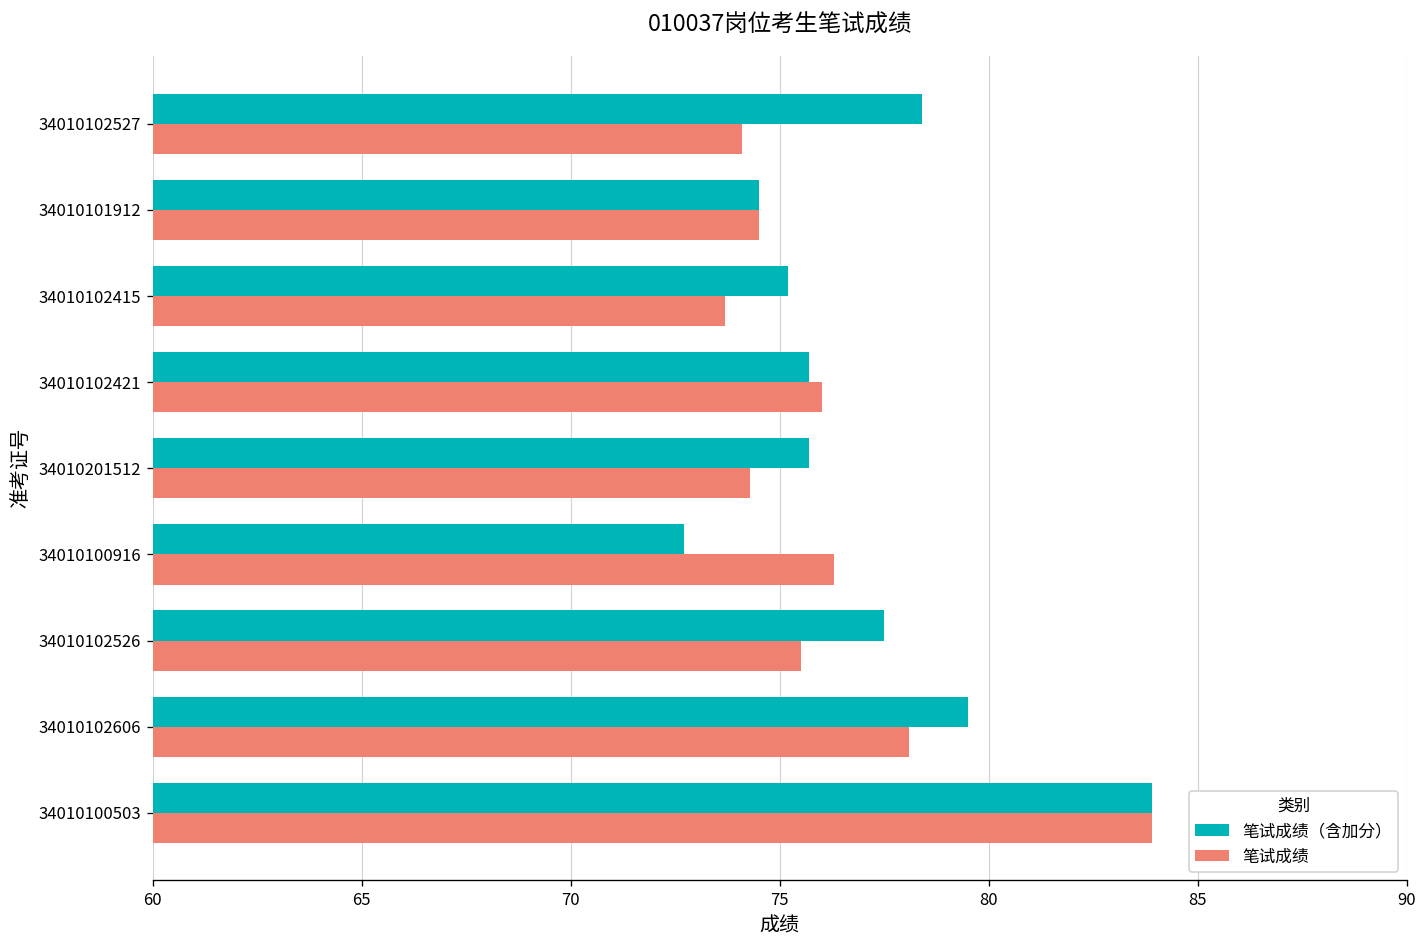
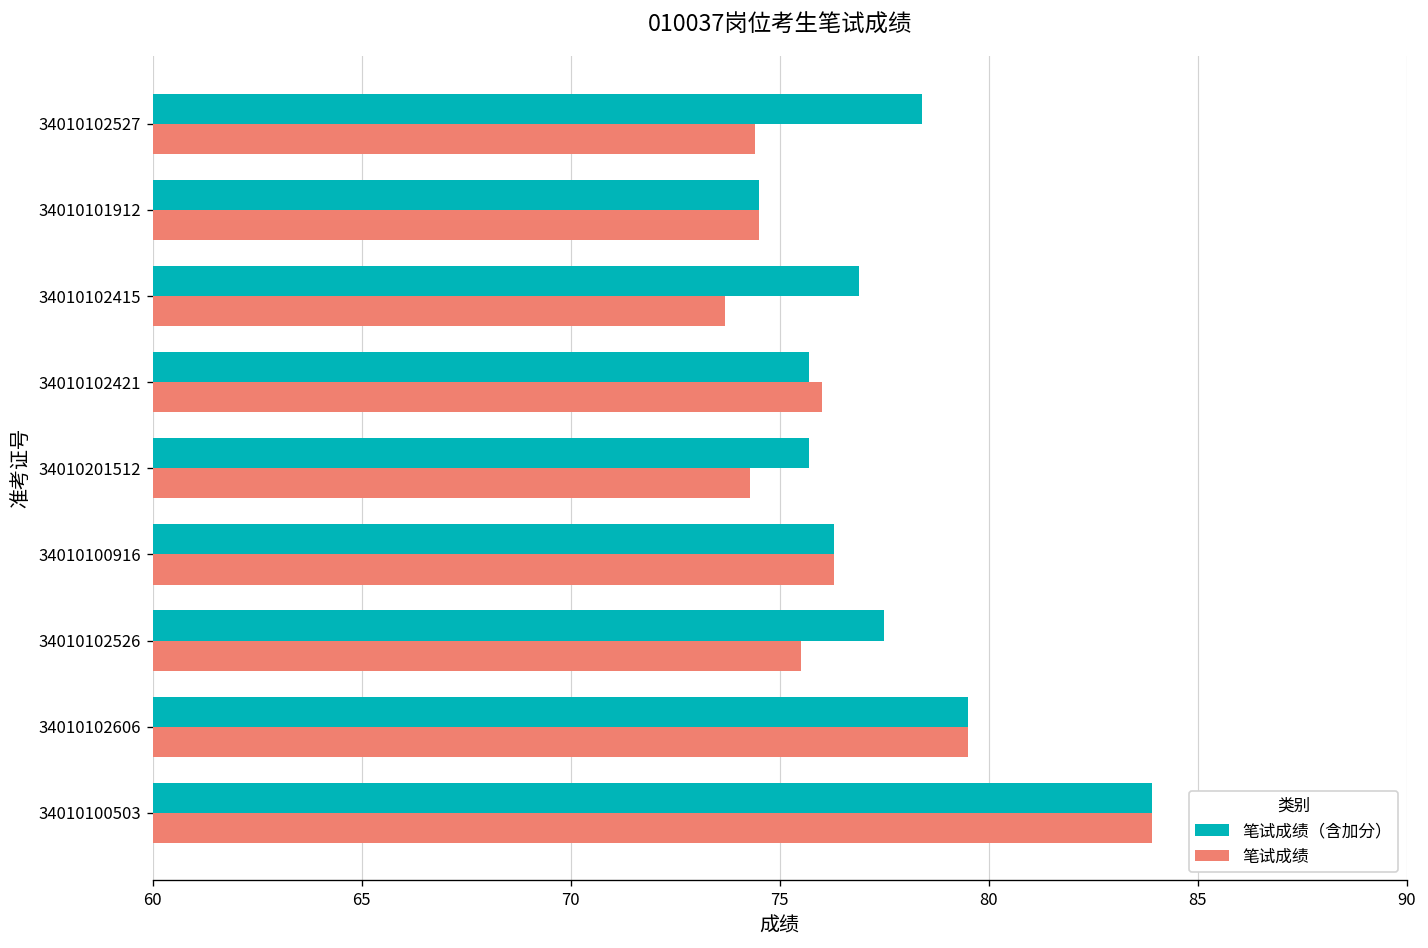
  {
    "笔试成绩（含加分）": {
      "34010102527": 78.4,
      "34010101912": 74.5,
-     "34010102415": 75.2,
+     "34010102415": 76.9,
      "34010102421": 75.7,
      "34010201512": 75.7,
-     "34010100916": 72.7,
+     "34010100916": 76.3,
      "34010102526": 77.5,
      "34010102606": 79.5,
      "34010100503": 83.9
    },
    "笔试成绩": {
-     "34010102527": 74.1,
+     "34010102527": 74.4,
      "34010101912": 74.5,
      "34010102415": 73.7,
      "34010102421": 76.0,
      "34010201512": 74.3,
      "34010100916": 76.3,
      "34010102526": 75.5,
-     "34010102606": 78.1,
+     "34010102606": 79.5,
      "34010100503": 83.9
    }
  }
